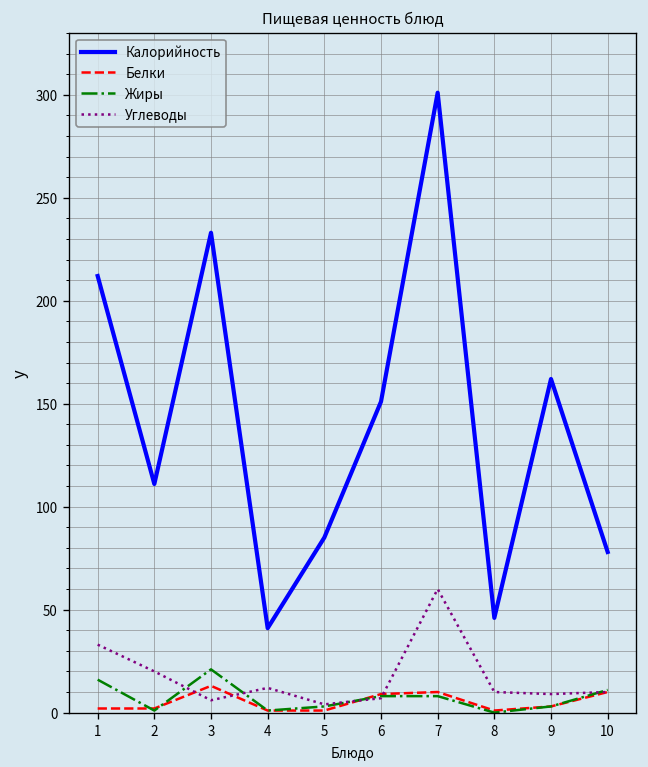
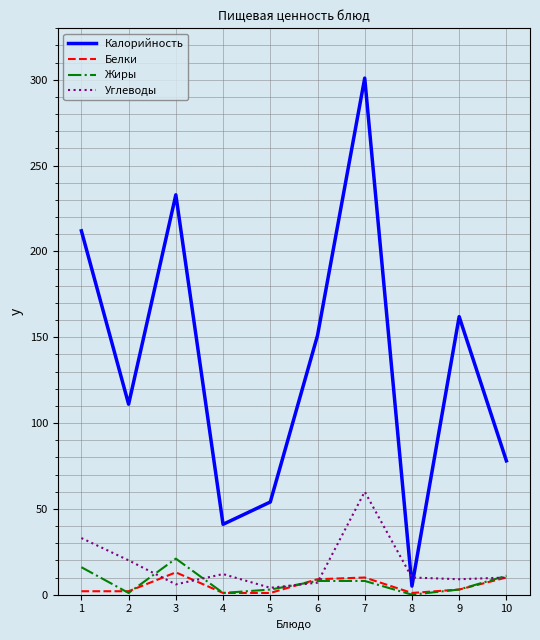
  {
    "Калорийность": {
      "1": 212,
      "2": 111,
      "3": 233,
      "4": 41,
-     "5": 85,
+     "5": 54,
      "6": 151,
      "7": 301,
-     "8": 46,
+     "8": 5,
      "9": 162,
      "10": 78
    },
    "Белки": {
      "1": 2,
      "3": 13,
      "5": 1,
      "7": 10
    },
    "Жиры": {
      "1": 16,
      "3": 21,
      "7": 8
    },
    "Углеводы": {
      "1": 33,
      "2": 20,
      "3": 6,
      "4": 12,
      "7": 60,
      "8": 10,
      "9": 9
    }
  }
